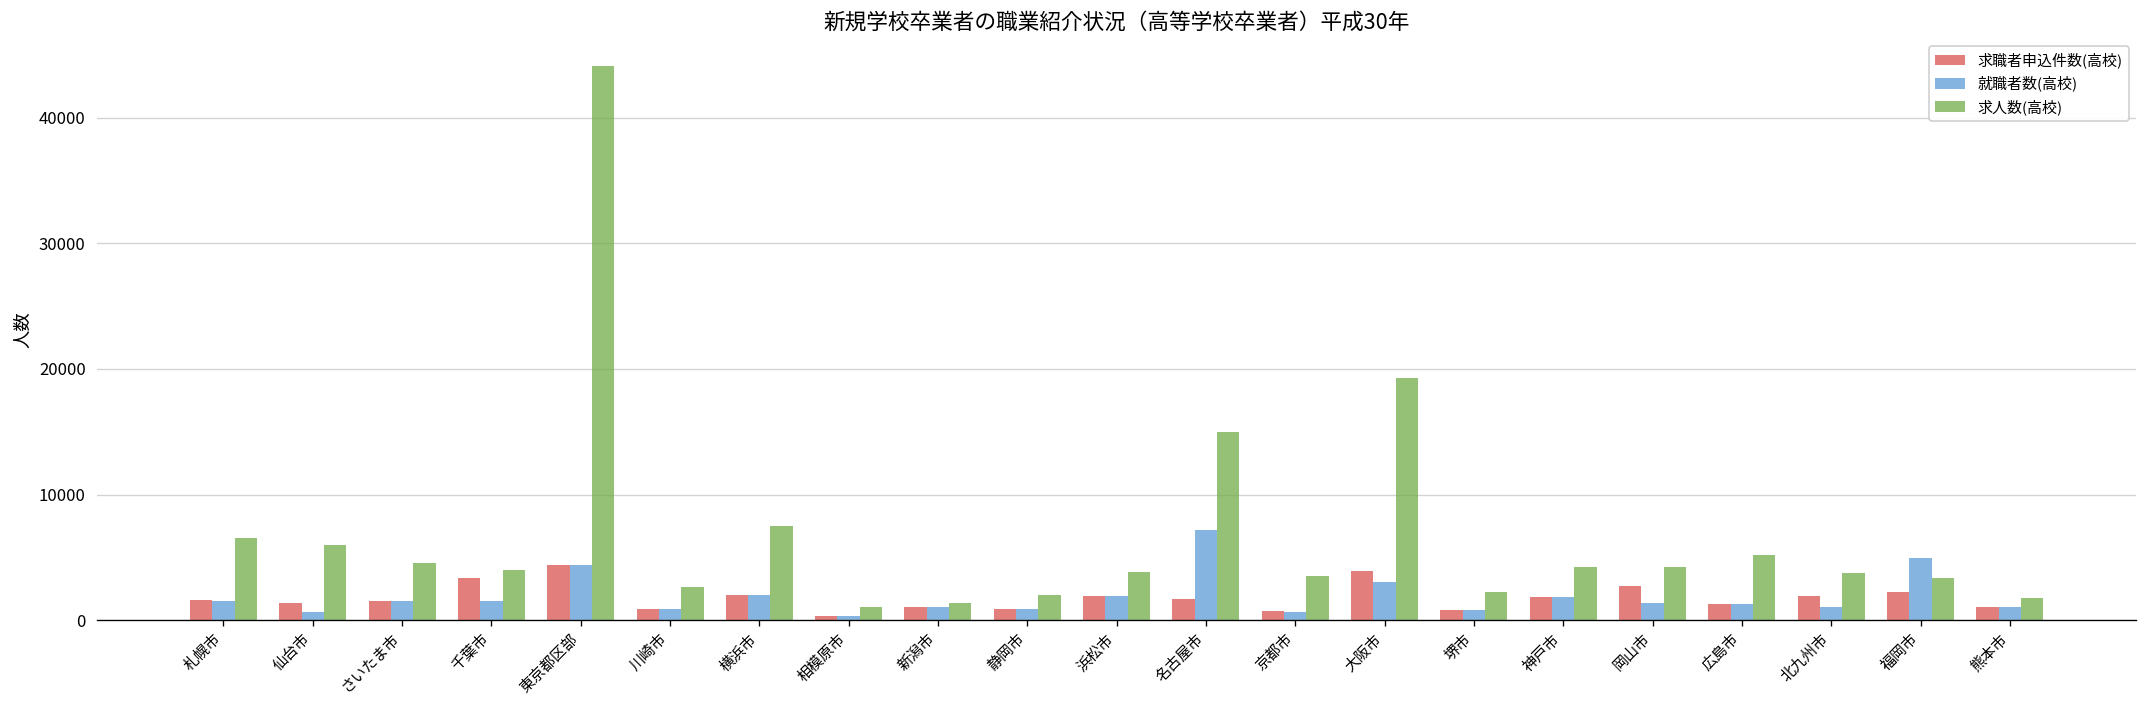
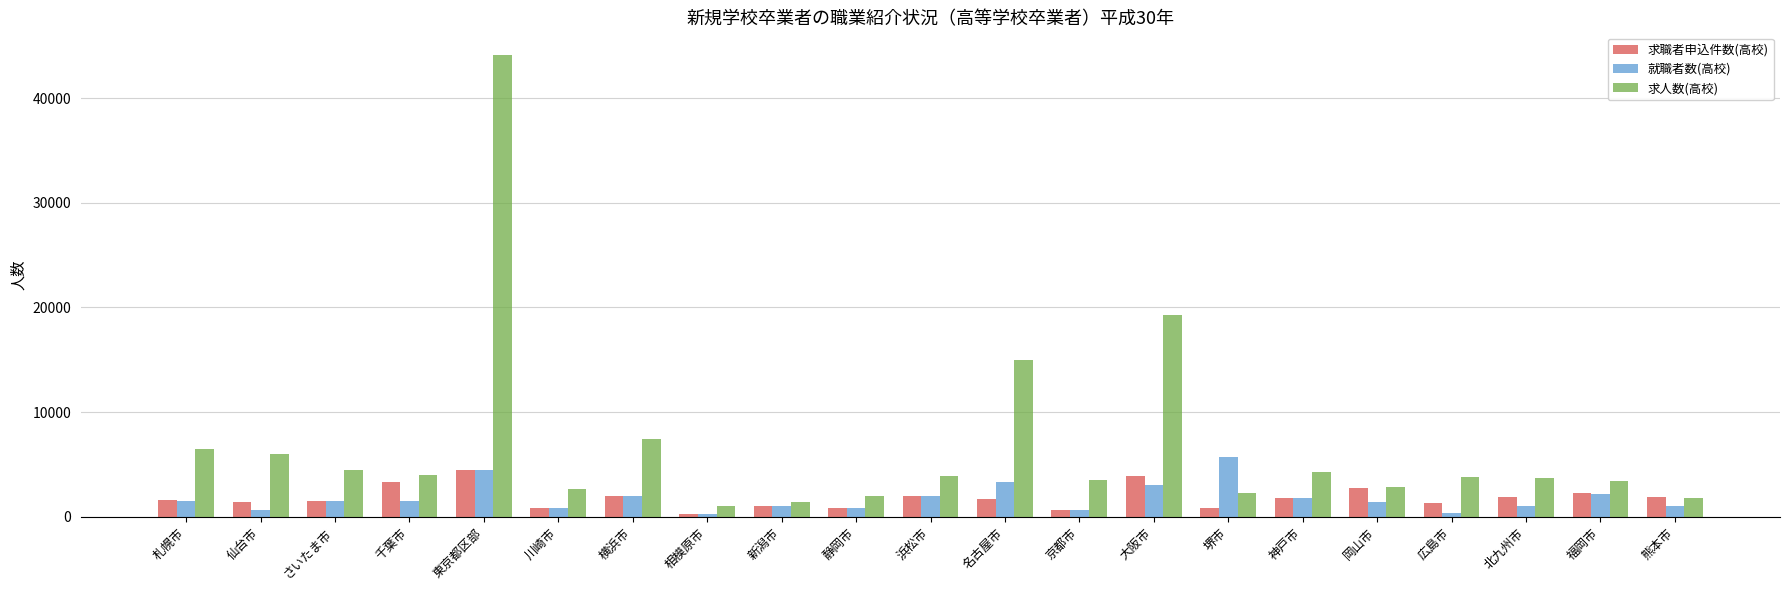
  {
    "求職者申込件数(高校)": {
      "札幌市": 1600,
      "仙台市": 1400,
      "さいたま市": 1600,
      "千葉市": 3300,
      "東京都区部": 4400,
      "川崎市": 900,
      "横浜市": 2000,
      "相模原市": 300,
      "新潟市": 1100,
      "静岡市": 900,
      "浜松市": 2000,
      "名古屋市": 1700,
      "京都市": 700,
      "大阪市": 3900,
      "堺市": 800,
      "神戸市": 1800,
      "岡山市": 2700,
      "広島市": 1300,
      "北九州市": 1900,
      "福岡市": 2200,
-     "熊本市": 1000
+     "熊本市": 1900
    },
    "就職者数(高校)": {
      "札幌市": 1500,
      "仙台市": 600,
      "さいたま市": 1600,
      "千葉市": 1600,
      "東京都区部": 4400,
      "川崎市": 900,
      "横浜市": 2000,
      "相模原市": 300,
      "新潟市": 1100,
      "静岡市": 900,
      "浜松市": 2000,
-     "名古屋市": 7200,
+     "名古屋市": 3300,
      "京都市": 700,
      "大阪市": 3100,
-     "堺市": 800,
+     "堺市": 5700,
      "神戸市": 1800,
      "岡山市": 1400,
-     "広島市": 1300,
+     "広島市": 400,
      "北九州市": 1100,
-     "福岡市": 4900,
+     "福岡市": 2200,
      "熊本市": 1000
    },
    "求人数(高校)": {
      "札幌市": 6500,
      "仙台市": 6000,
      "さいたま市": 4500,
      "千葉市": 4000,
      "東京都区部": 44100,
      "川崎市": 2600,
      "横浜市": 7500,
      "相模原市": 1100,
      "新潟市": 1400,
      "静岡市": 2000,
      "浜松市": 3900,
      "名古屋市": 15000,
      "京都市": 3500,
      "大阪市": 19300,
      "堺市": 2200,
      "神戸市": 4300,
-     "岡山市": 4300,
-     "広島市": 5200,
+     "岡山市": 2800,
+     "広島市": 3800,
      "北九州市": 3700,
      "福岡市": 3400,
      "熊本市": 1800
    }
  }
